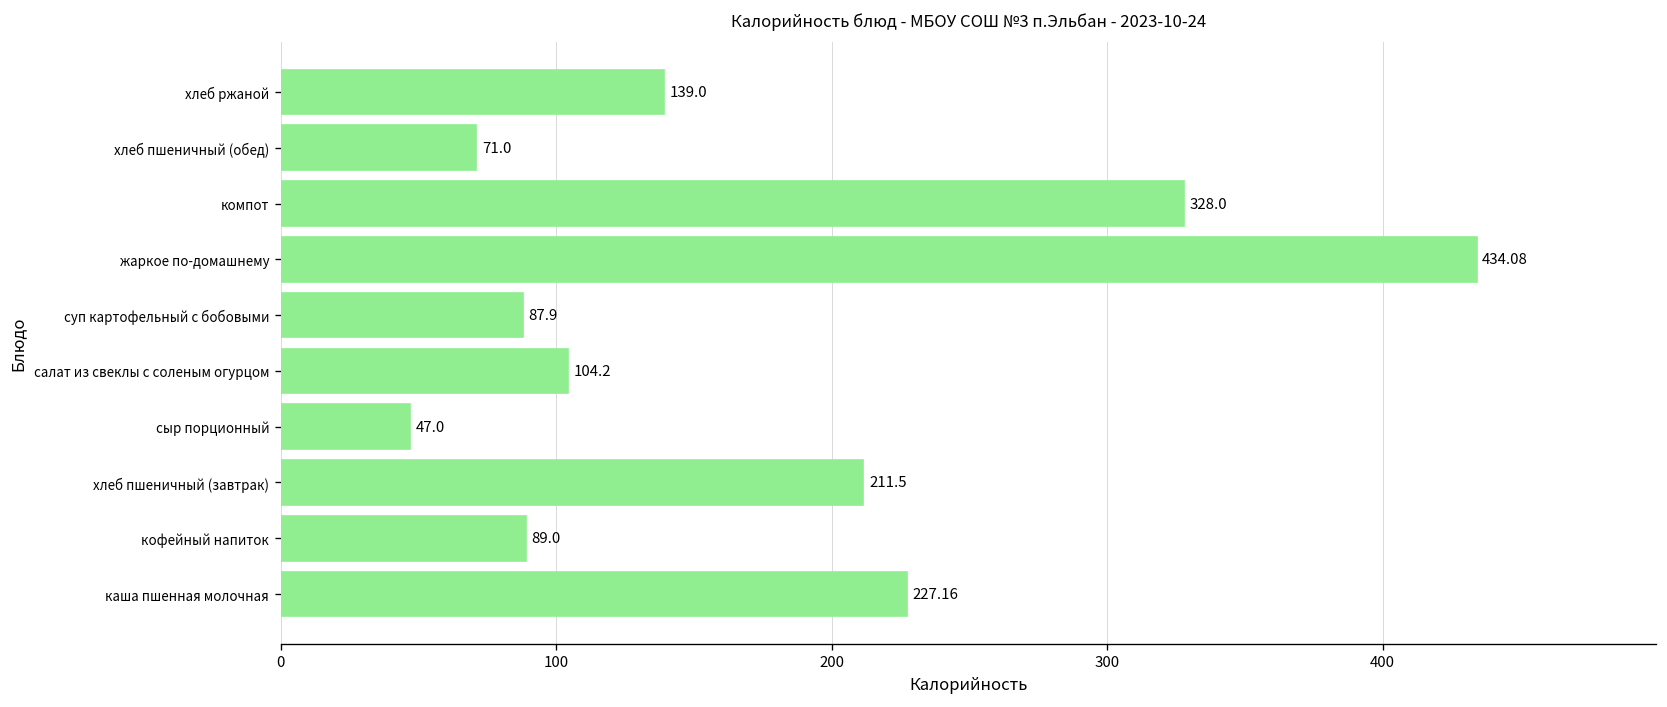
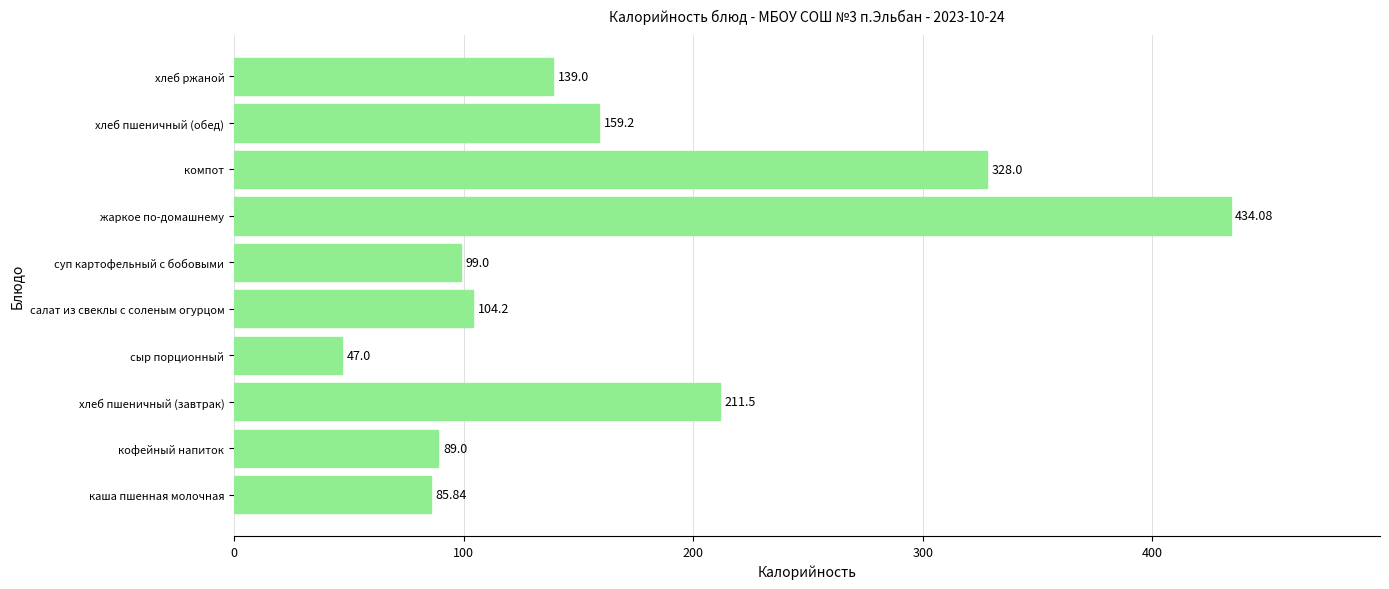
  {
    "хлеб ржаной": 139.0,
-   "хлеб пшеничный (обед)": 71.0,
+   "хлеб пшеничный (обед)": 159.2,
    "компот": 328.0,
    "жаркое по-домашнему": 434.08,
-   "суп картофельный с бобовыми": 87.9,
+   "суп картофельный с бобовыми": 99.0,
    "салат из свеклы с соленым огурцом": 104.2,
    "сыр порционный": 47.0,
    "хлеб пшеничный (завтрак)": 211.5,
    "кофейный напиток": 89.0,
-   "каша пшенная молочная": 227.16
+   "каша пшенная молочная": 85.84
  }
